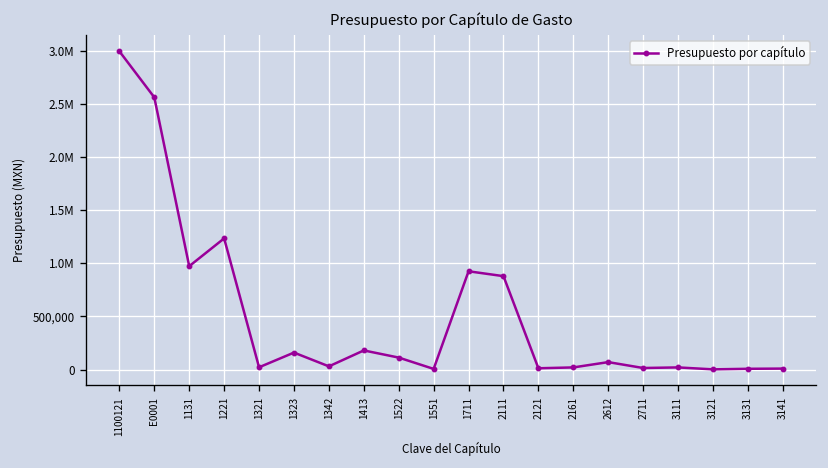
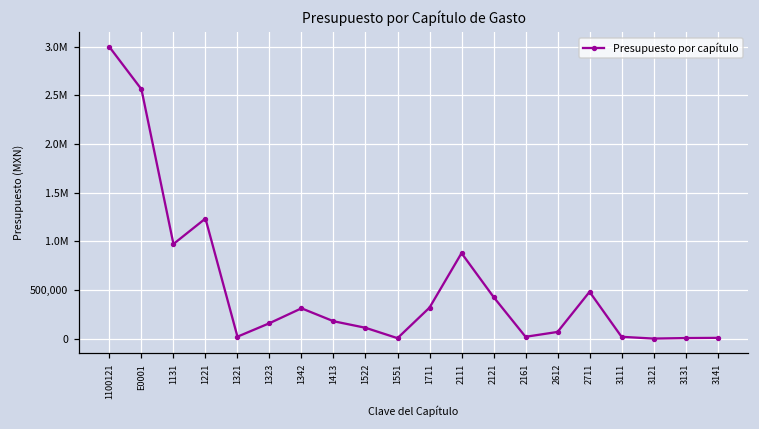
  {
    "1100121": "3,000,000",
    "E0001": "2,600,000",
    "1131": "1,000,000",
    "1221": "1,200,000",
    "1321": "0",
    "1323": "200,000",
-   "1342": "0",
+   "1342": "300,000",
    "1413": "200,000",
    "1522": "100,000",
    "1551": "0",
-   "1711": "900,000",
+   "1711": "300,000",
    "2111": "900,000",
-   "2121": "0",
+   "2121": "400,000",
    "2161": "0",
    "2612": "100,000",
-   "2711": "0",
+   "2711": "500,000",
    "3111": "0",
    "3121": "0",
    "3131": "0",
    "3141": "0"
  }
